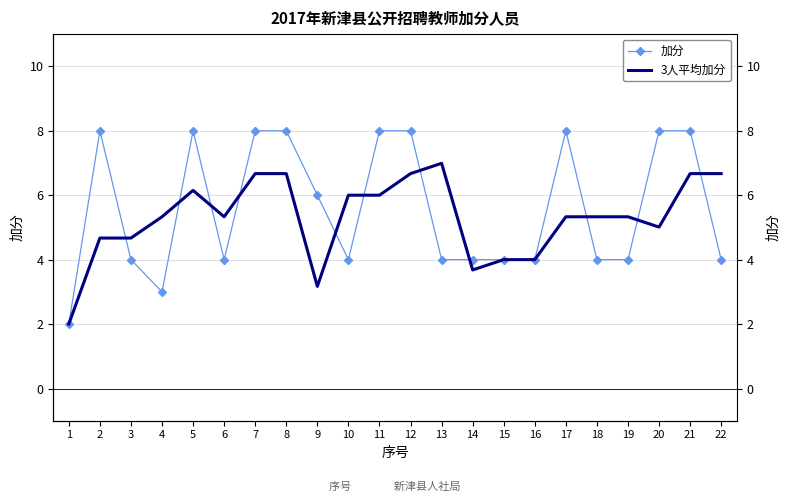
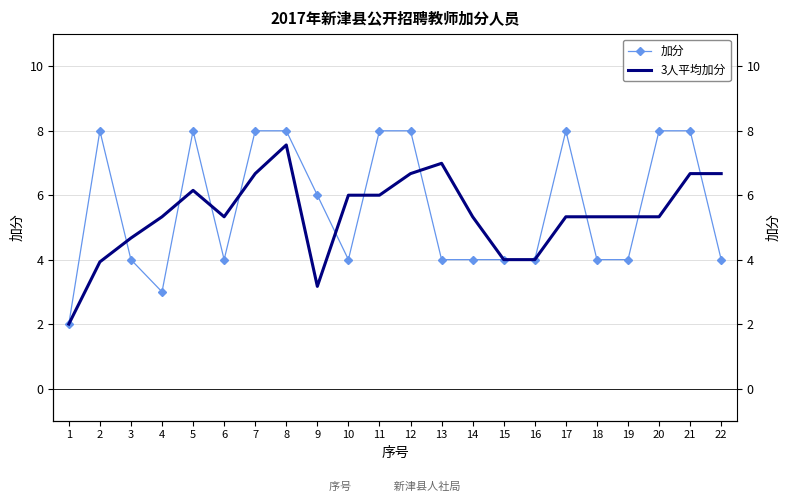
  {
    "加分": {
      "2": 8.0,
      "3": 4.0,
      "4": 3.0,
      "5": 8.0,
      "6": 4.0,
      "7": 8.0,
      "8": 8.0,
      "9": 6.0,
      "10": 4.0,
      "11": 8.0,
      "12": 8.0,
      "13": 4.0,
      "14": 4.0,
      "17": 8.0,
      "18": 4.0,
      "19": 4.0,
      "20": 8.0,
      "21": 8.0,
      "22": 4.0
    },
    "3人平均加分": {
-     "2": 4.7,
+     "2": 3.9,
      "3": 4.7,
      "4": 5.3,
      "5": 6.2,
      "6": 5.3,
      "7": 6.7,
-     "8": 6.7,
+     "8": 7.6,
      "9": 3.2,
      "10": 6.0,
      "11": 6.0,
      "12": 6.7,
      "13": 7.0,
-     "14": 3.7,
+     "14": 5.3,
      "17": 5.3,
      "18": 5.3,
      "19": 5.3,
-     "20": 5.0,
+     "20": 5.3,
      "21": 6.7,
      "22": 6.7
    }
  }
